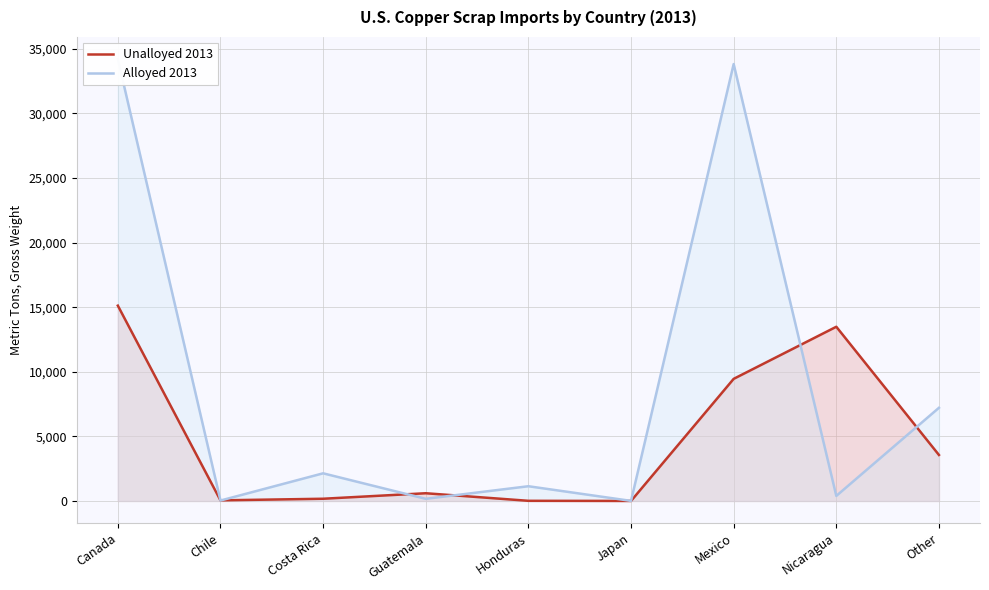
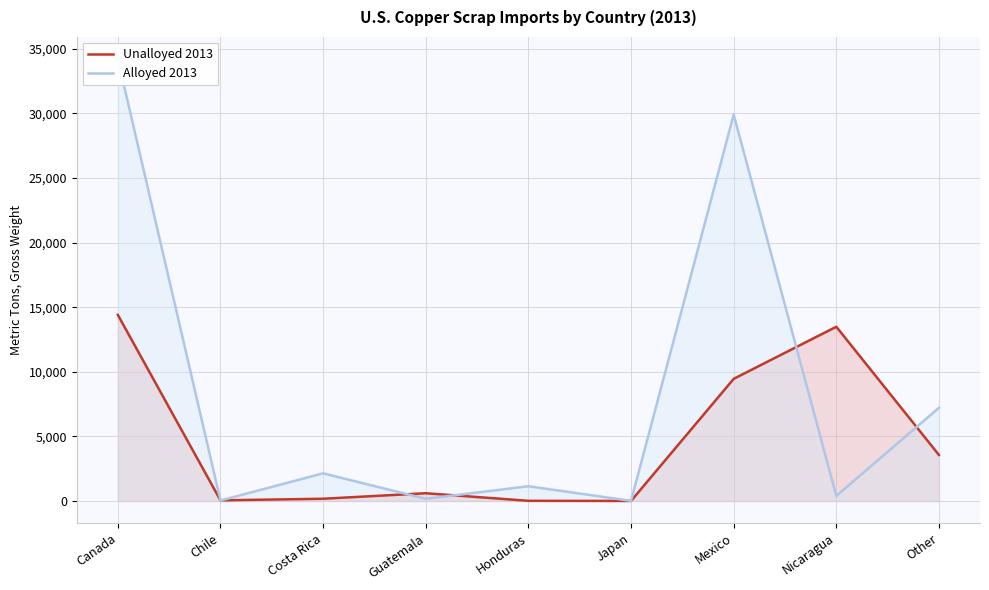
  {
    "Unalloyed 2013": {
-     "Canada": "15,100",
+     "Canada": "14,400",
      "Costa Rica": "200",
      "Guatemala": "600",
      "Honduras": "0",
      "Mexico": "9,500",
      "Nicaragua": "13,500",
      "Other": "3,600"
    },
    "Alloyed 2013": {
      "Costa Rica": "2,100",
      "Guatemala": "200",
      "Honduras": "1,100",
-     "Mexico": "33,800",
+     "Mexico": "29,900",
      "Nicaragua": "400",
      "Other": "7,200"
    }
  }
